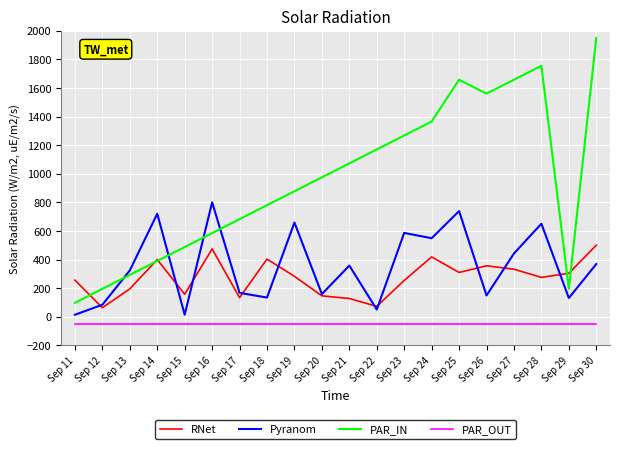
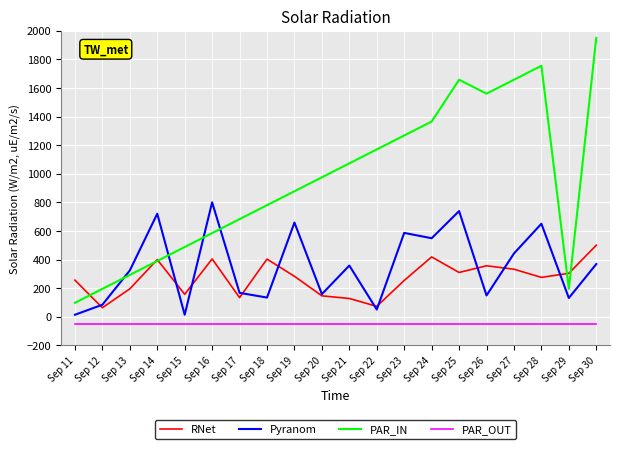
  {
    "RNet": {
      "Sep 11": 260,
      "Sep 12": 60,
      "Sep 13": 200,
      "Sep 15": 160,
-     "Sep 16": 470,
+     "Sep 16": 400,
      "Sep 17": 130,
      "Sep 18": 400,
      "Sep 19": 280,
      "Sep 21": 130,
      "Sep 22": 70,
      "Sep 23": 250,
      "Sep 24": 420,
      "Sep 25": 310,
      "Sep 26": 360,
      "Sep 27": 330,
      "Sep 28": 280,
      "Sep 29": 300,
      "Sep 30": 500
    },
    "Pyranom": {
      "Sep 11": 10,
      "Sep 12": 80,
      "Sep 13": 320,
      "Sep 14": 720,
      "Sep 15": 10,
      "Sep 16": 800,
      "Sep 17": 170,
      "Sep 18": 130,
      "Sep 19": 660,
      "Sep 21": 360,
      "Sep 22": 50,
      "Sep 23": 590,
      "Sep 24": 550,
      "Sep 25": 740,
      "Sep 26": 150,
      "Sep 27": 440,
      "Sep 28": 650,
      "Sep 29": 130,
      "Sep 30": 370
    },
    "PAR_IN": {
      "Sep 11": 100,
      "Sep 12": 200,
      "Sep 13": 290,
      "Sep 15": 490,
      "Sep 16": 590,
      "Sep 17": 680,
      "Sep 18": 780,
      "Sep 19": 880,
      "Sep 20": 980,
      "Sep 21": 1070,
      "Sep 22": 1170,
      "Sep 23": 1270,
      "Sep 24": 1370,
      "Sep 25": 1660,
      "Sep 26": 1560,
      "Sep 27": 1660,
      "Sep 28": 1760,
      "Sep 29": 200,
      "Sep 30": 1950
    },
    "PAR_OUT": {
      "Sep 11": -50,
      "Sep 12": -50,
      "Sep 13": -50,
      "Sep 14": -50,
      "Sep 15": -50,
      "Sep 16": -50,
      "Sep 17": -50,
      "Sep 18": -50,
      "Sep 19": -50,
      "Sep 20": -50,
      "Sep 21": -50,
      "Sep 22": -50,
      "Sep 23": -50,
      "Sep 24": -50,
      "Sep 25": -50,
      "Sep 26": -50,
      "Sep 27": -50,
      "Sep 28": -50,
      "Sep 29": -50,
      "Sep 30": -50
    }
  }
